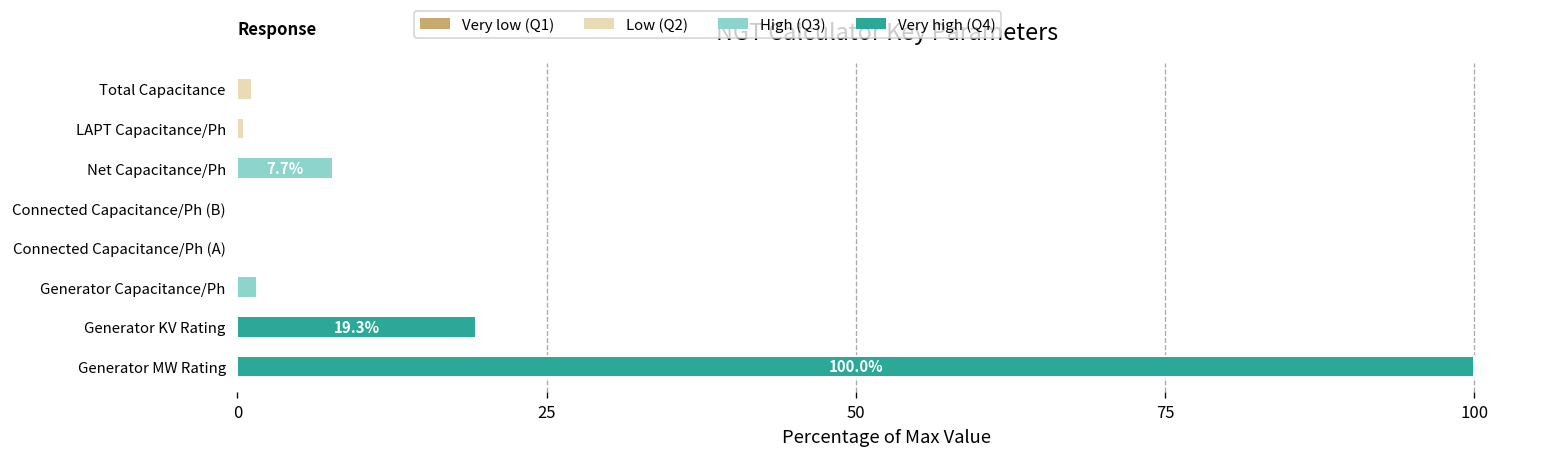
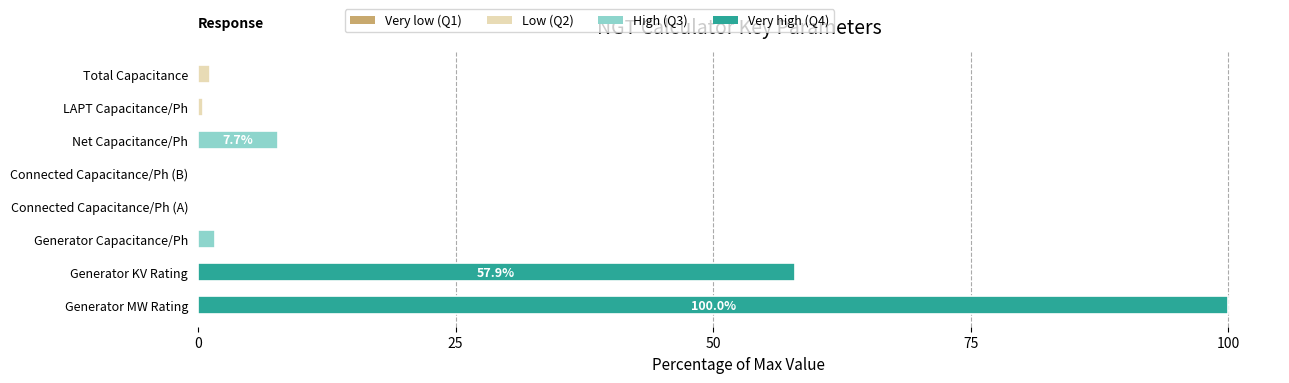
  {
    "Net Capacitance/Ph": "7.7%",
-   "Generator KV Rating": "19.3%",
+   "Generator KV Rating": "57.9%",
    "Generator MW Rating": "100.0%"
  }
